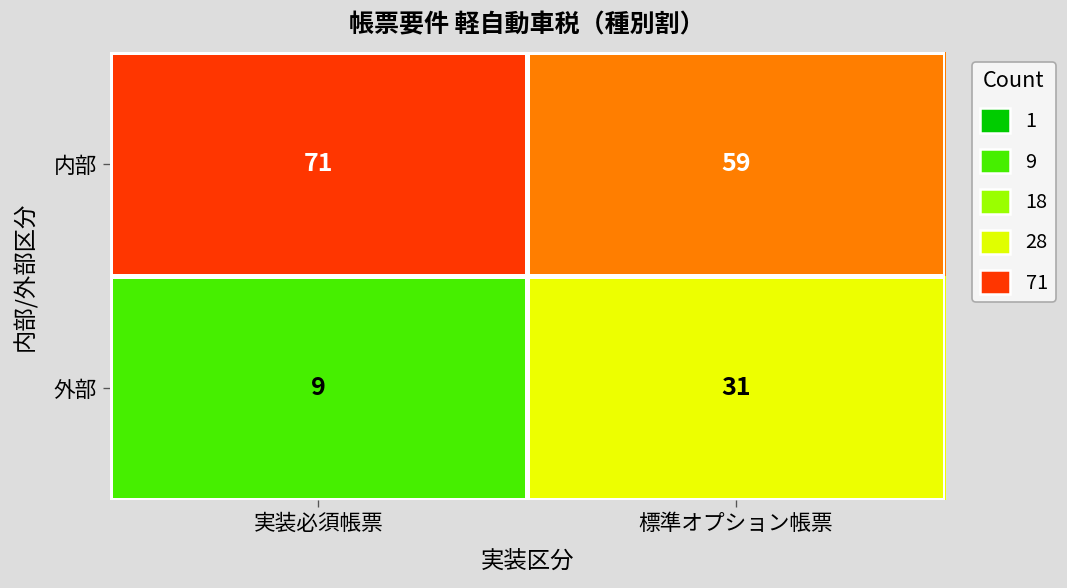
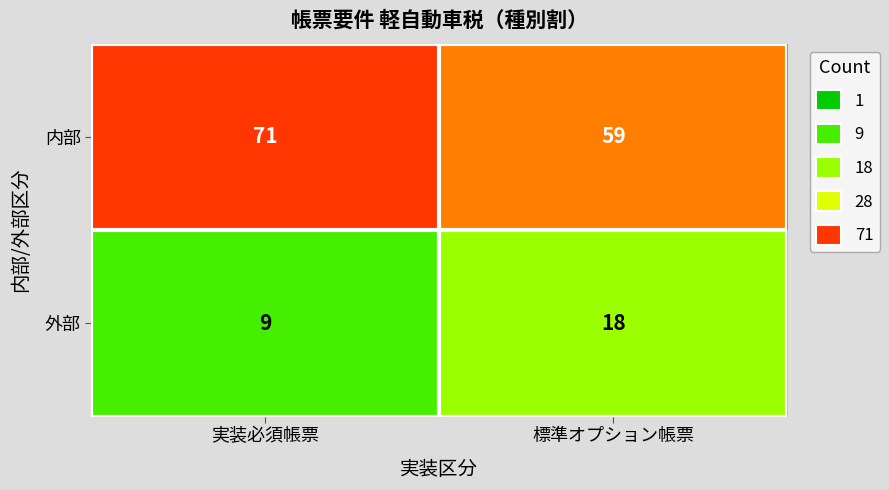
  {
    "内部": {
      "実装必須帳票": 71,
      "標準オプション帳票": 59
    },
    "外部": {
      "実装必須帳票": 9,
-     "標準オプション帳票": 31
+     "標準オプション帳票": 18
    }
  }
